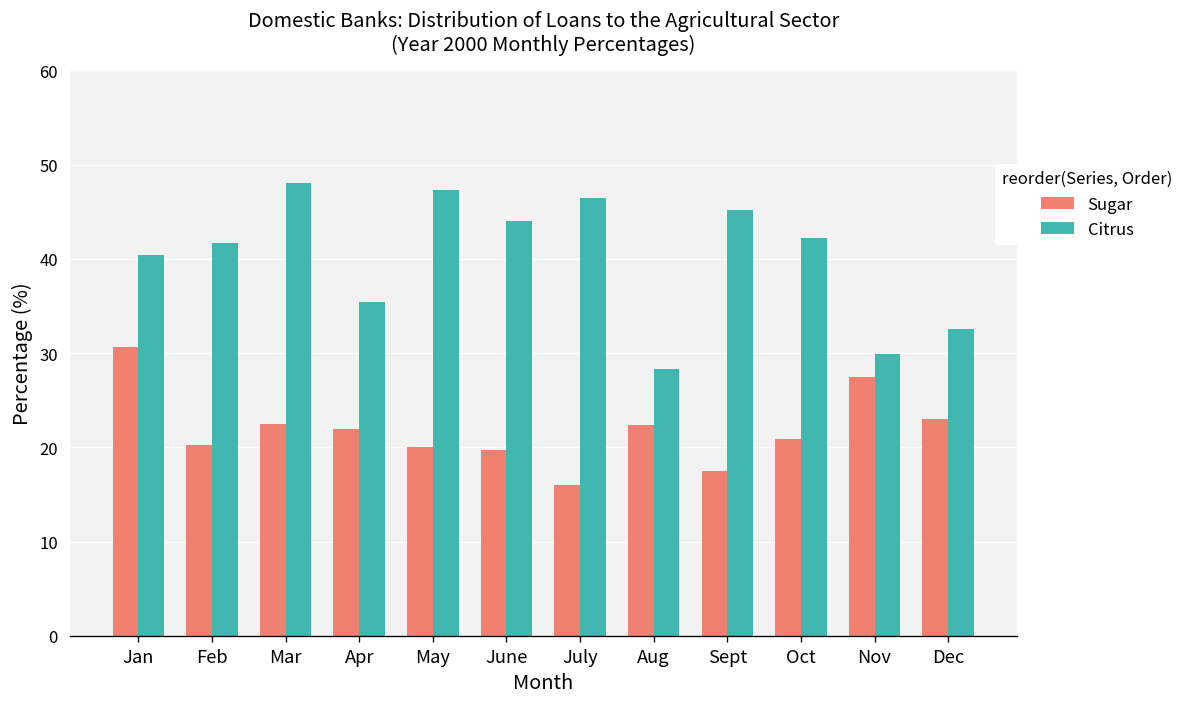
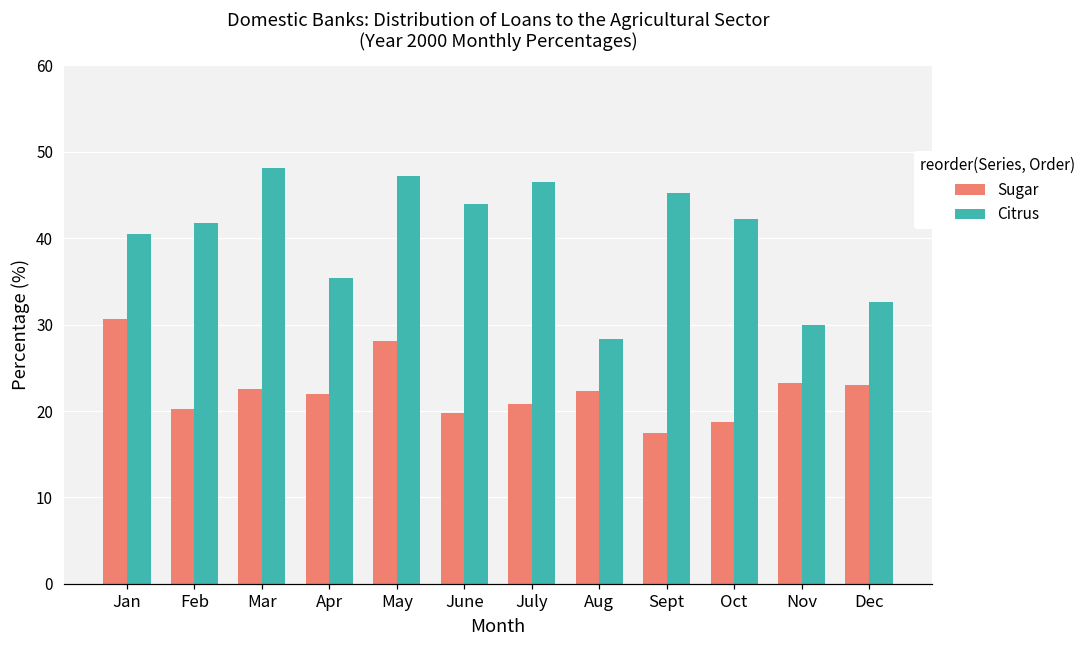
  {
    "Sugar": {
      "Jan": 31,
      "Feb": 20,
      "Mar": 23,
      "Apr": 22,
-     "May": 20,
+     "May": 28,
      "June": 20,
-     "July": 16,
+     "July": 21,
      "Aug": 22,
      "Sept": 17,
-     "Oct": 21,
-     "Nov": 28,
+     "Oct": 19,
+     "Nov": 23,
      "Dec": 23
    },
    "Citrus": {
      "Jan": 40,
      "Feb": 42,
      "Mar": 48,
      "Apr": 35,
      "May": 47,
      "June": 44,
      "July": 47,
      "Aug": 28,
      "Sept": 45,
      "Oct": 42,
      "Nov": 30,
      "Dec": 33
    }
  }
